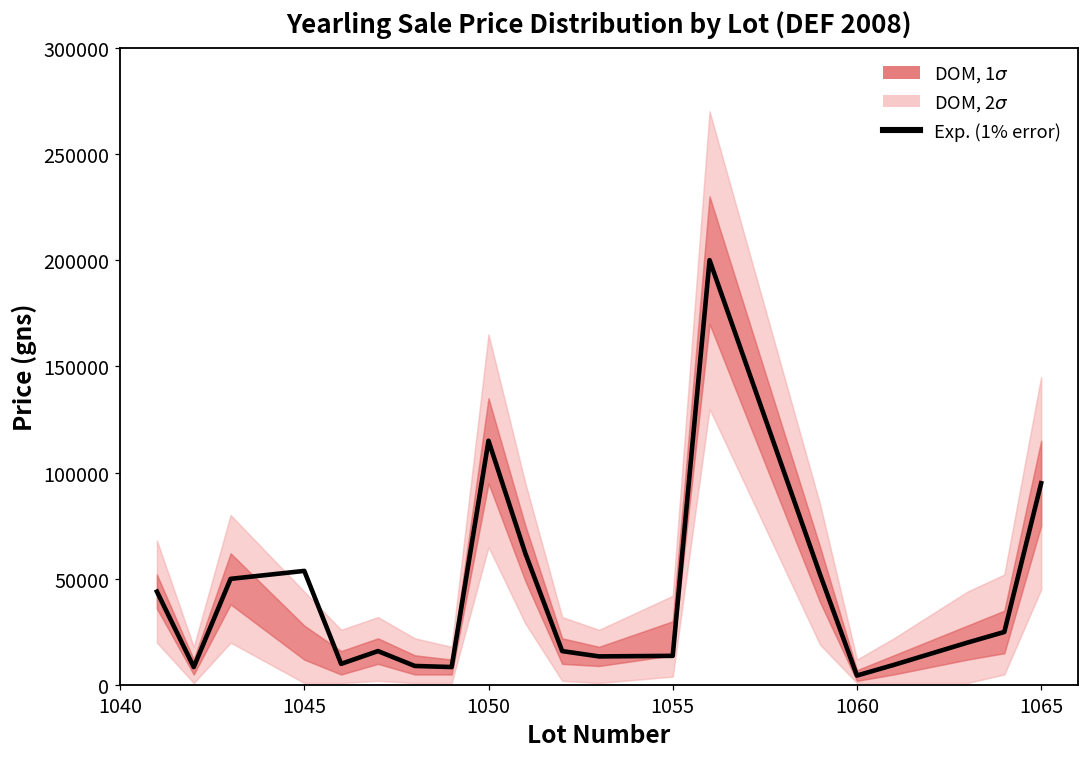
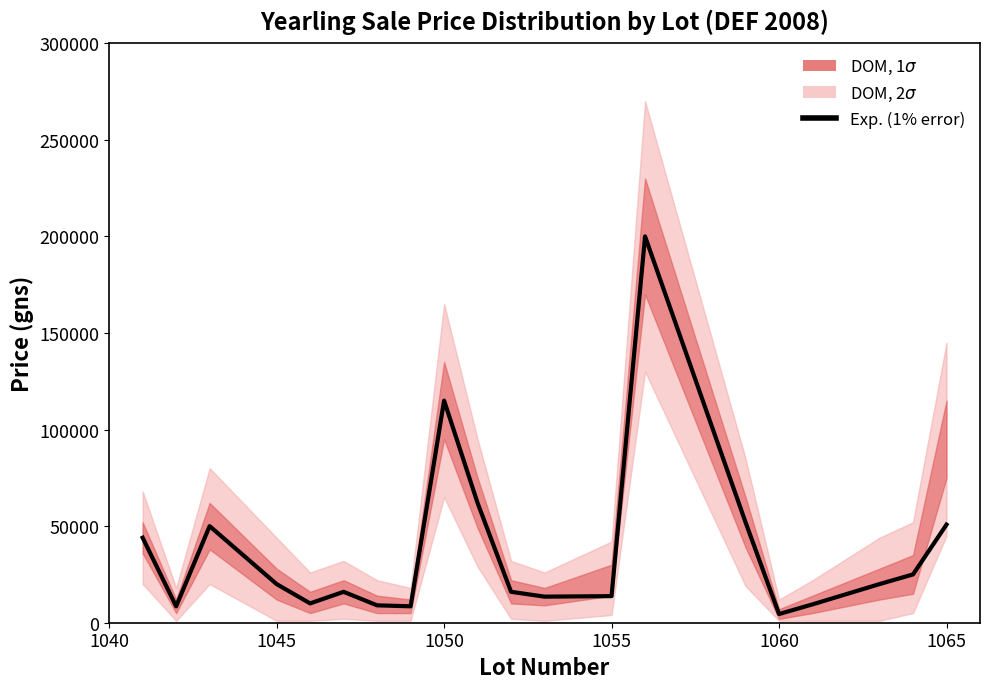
  {
    "Exp. (1% error)": {
-     "1045": 54000,
+     "1045": 20000,
      "1050": 115000,
      "1055": 14000,
      "1060": 5000,
-     "1065": 95000
+     "1065": 51000
    }
  }
